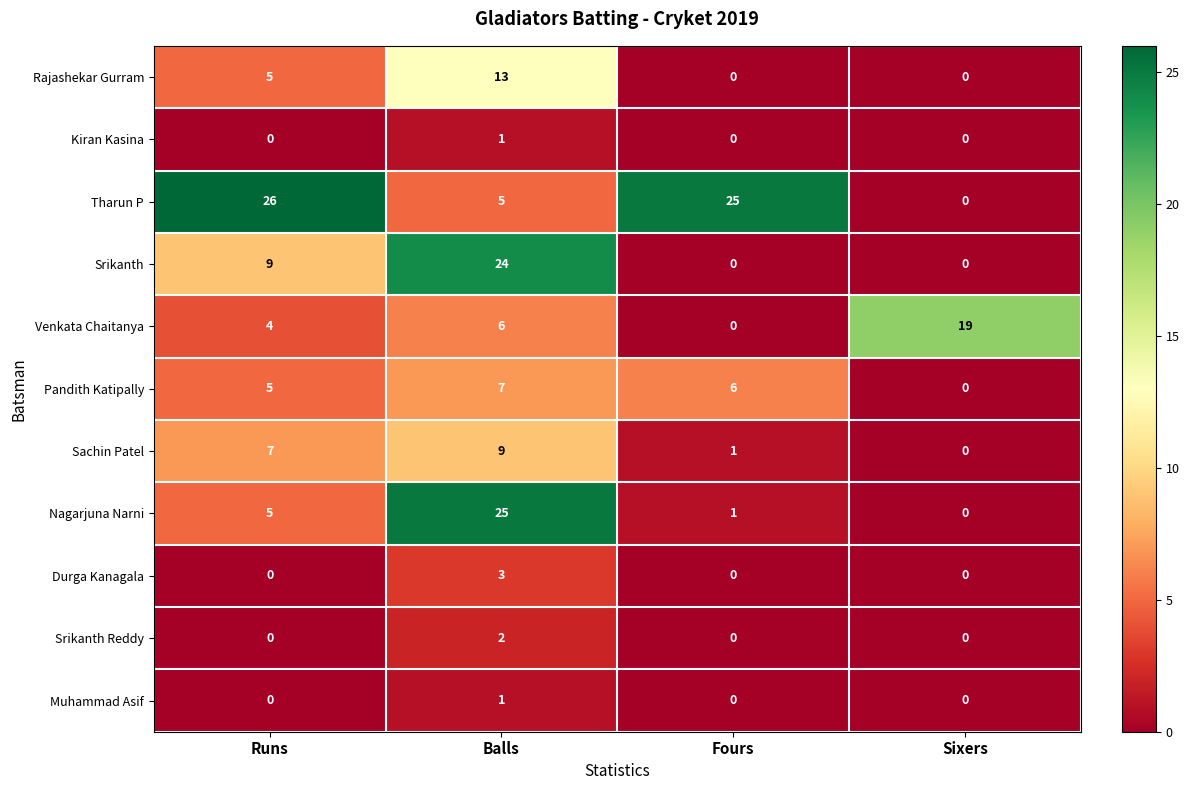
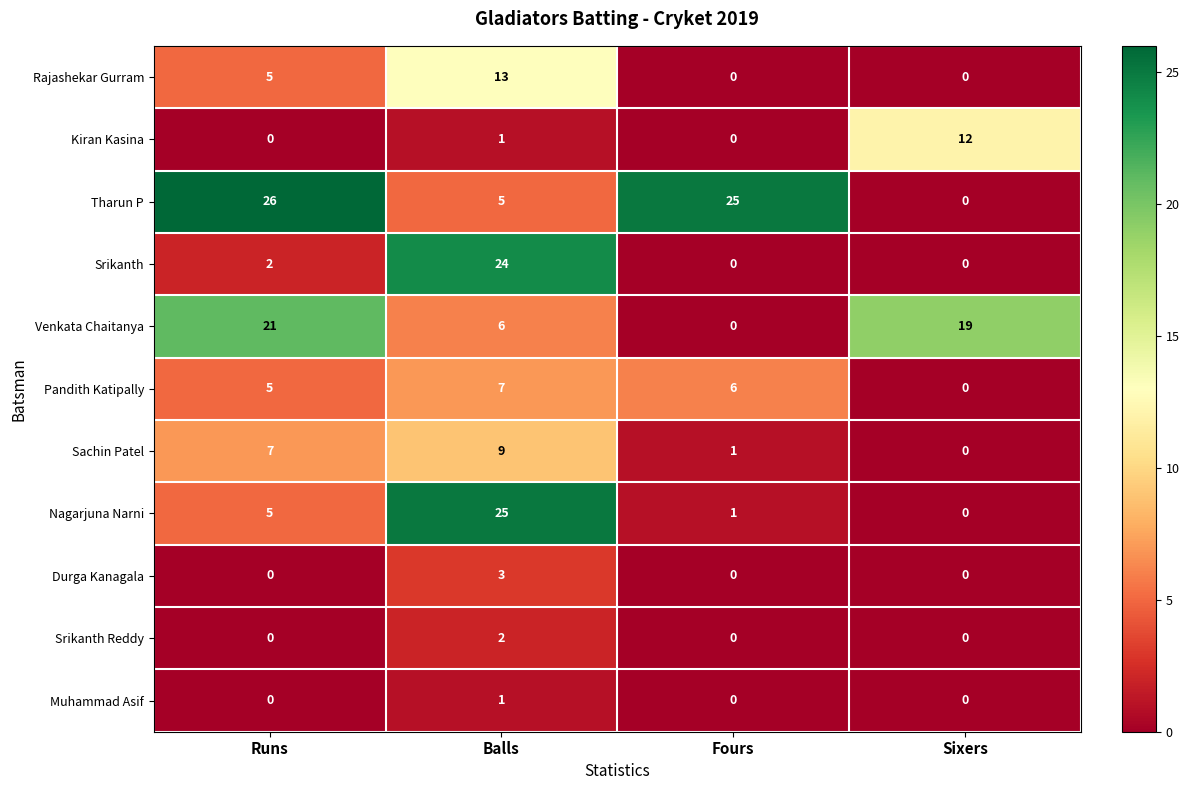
  {
    "Rajashekar Gurram": {
      "Runs": 5,
      "Balls": 13,
      "Fours": 0,
      "Sixers": 0
    },
    "Kiran Kasina": {
      "Runs": 0,
      "Balls": 1,
      "Fours": 0,
-     "Sixers": 0
+     "Sixers": 12
    },
    "Tharun P": {
      "Runs": 26,
      "Balls": 5,
      "Fours": 25,
      "Sixers": 0
    },
    "Srikanth": {
-     "Runs": 9,
+     "Runs": 2,
      "Balls": 24,
      "Fours": 0,
      "Sixers": 0
    },
    "Venkata Chaitanya": {
-     "Runs": 4,
+     "Runs": 21,
      "Balls": 6,
      "Fours": 0,
      "Sixers": 19
    },
    "Pandith Katipally": {
      "Runs": 5,
      "Balls": 7,
      "Fours": 6,
      "Sixers": 0
    },
    "Sachin Patel": {
      "Runs": 7,
      "Balls": 9,
      "Fours": 1,
      "Sixers": 0
    },
    "Nagarjuna Narni": {
      "Runs": 5,
      "Balls": 25,
      "Fours": 1,
      "Sixers": 0
    },
    "Durga Kanagala": {
      "Runs": 0,
      "Balls": 3,
      "Fours": 0,
      "Sixers": 0
    },
    "Srikanth Reddy": {
      "Runs": 0,
      "Balls": 2,
      "Fours": 0,
      "Sixers": 0
    },
    "Muhammad Asif": {
      "Runs": 0,
      "Balls": 1,
      "Fours": 0,
      "Sixers": 0
    }
  }
